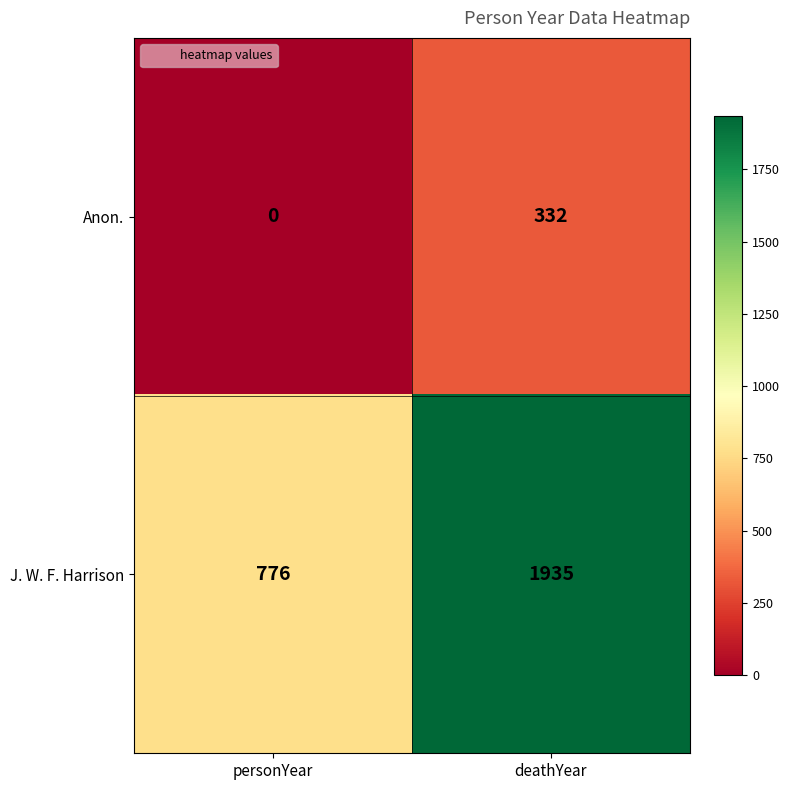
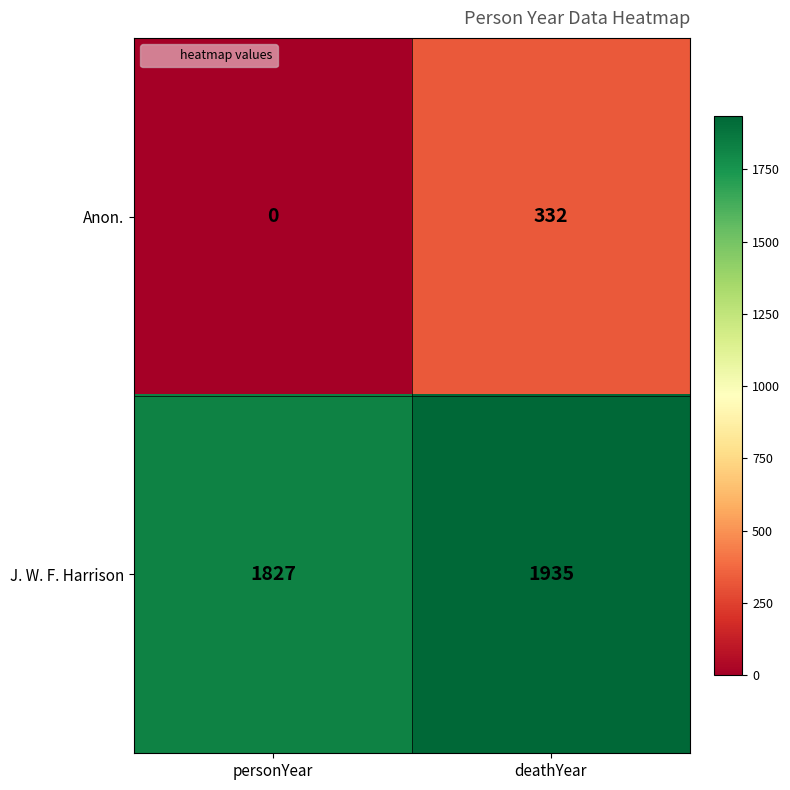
  {
    "Anon.": {
      "personYear": 0,
      "deathYear": 332
    },
    "J. W. F. Harrison": {
-     "personYear": 776,
+     "personYear": 1827,
      "deathYear": 1935
    }
  }
